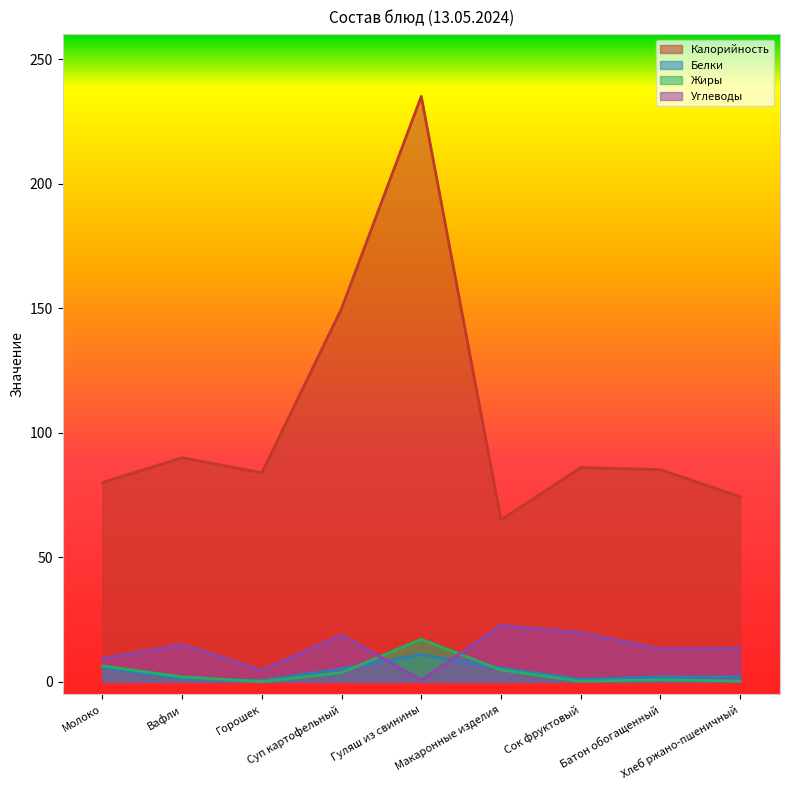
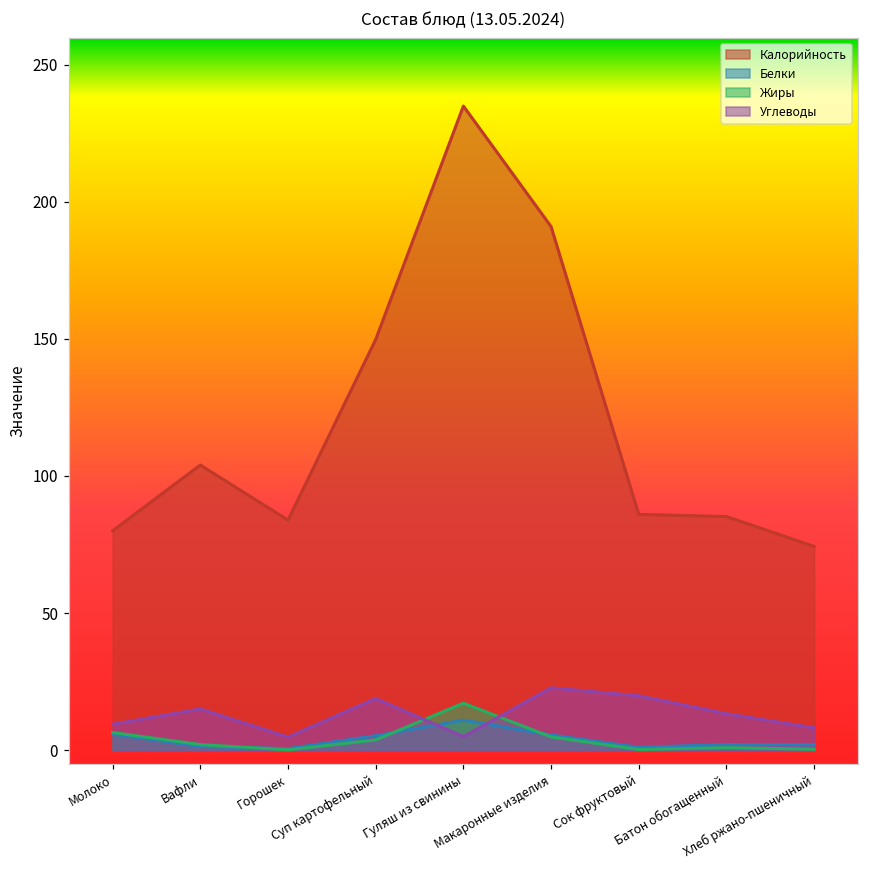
  {
    "Калорийность": {
      "Молоко": 80,
-     "Вафли": 90,
+     "Вафли": 104,
      "Горошек": 84,
      "Суп картофельный": 150,
      "Гуляш из свинины": 235,
-     "Макаронные изделия": 65,
+     "Макаронные изделия": 191,
      "Сок фруктовый": 86,
      "Батон обогащенный": 85,
      "Хлеб ржано-пшеничный": 74
    },
    "Белки": {
      "Суп картофельный": 5,
      "Гуляш из свинины": 11,
      "Батон обогащенный": 2,
      "Хлеб ржано-пшеничный": 2
    },
    "Жиры": {
      "Суп картофельный": 4,
      "Гуляш из свинины": 17,
      "Батон обогащенный": 1,
      "Хлеб ржано-пшеничный": 0
    },
    "Углеводы": {
      "Молоко": 9,
      "Вафли": 15,
      "Горошек": 5,
      "Суп картофельный": 19,
-     "Гуляш из свинины": 1,
+     "Гуляш из свинины": 5,
      "Макаронные изделия": 23,
      "Сок фруктовый": 20,
      "Батон обогащенный": 13,
-     "Хлеб ржано-пшеничный": 14
+     "Хлеб ржано-пшеничный": 8
    }
  }
